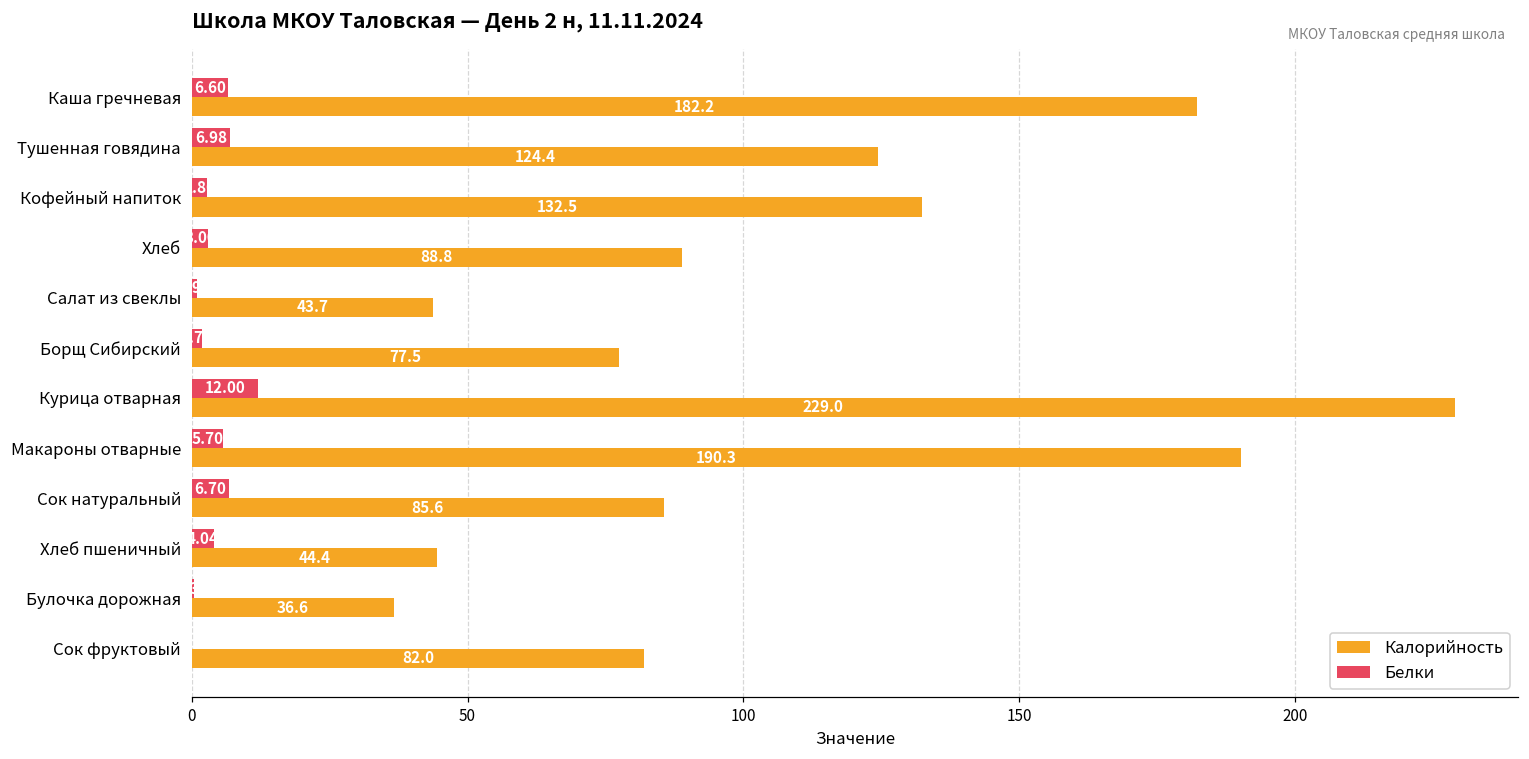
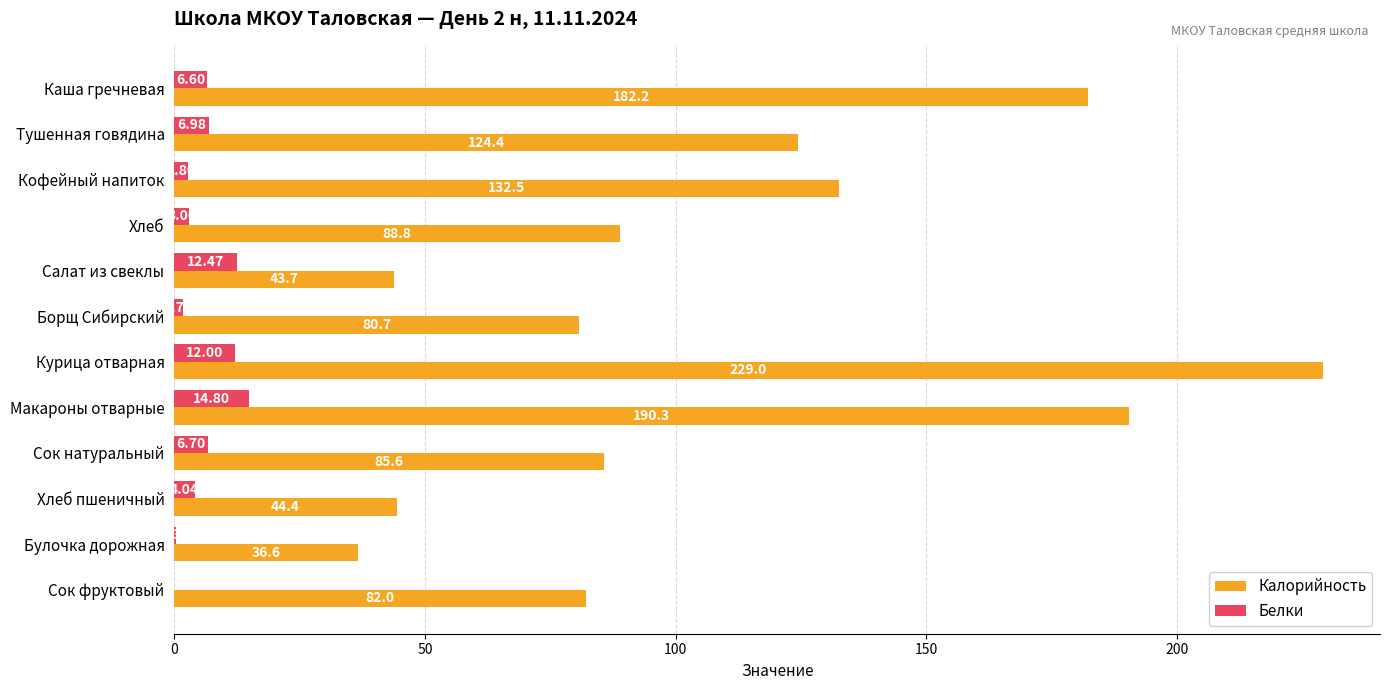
  {
    "Калорийность": {
      "Каша гречневая": 182.2,
      "Тушенная говядина": 124.4,
      "Кофейный напиток": 132.5,
      "Хлеб": 88.8,
      "Салат из свеклы": 43.7,
-     "Борщ Сибирский": 77.5,
+     "Борщ Сибирский": 80.7,
      "Курица отварная": 229.0,
      "Макароны отварные": 190.3,
      "Сок натуральный": 85.6,
      "Хлеб пшеничный": 44.4,
      "Булочка дорожная": 36.6,
      "Сок фруктовый": 82.0
    },
    "Белки": {
      "Каша гречневая": 6.60,
      "Тушенная говядина": 6.98,
-     "Салат из свеклы": 1,
+     "Салат из свеклы": 12,
      "Курица отварная": 12.00,
-     "Макароны отварные": 5.70,
+     "Макароны отварные": 14.80,
      "Сок натуральный": 6.70,
      "Хлеб пшеничный": 4.04
    }
  }
